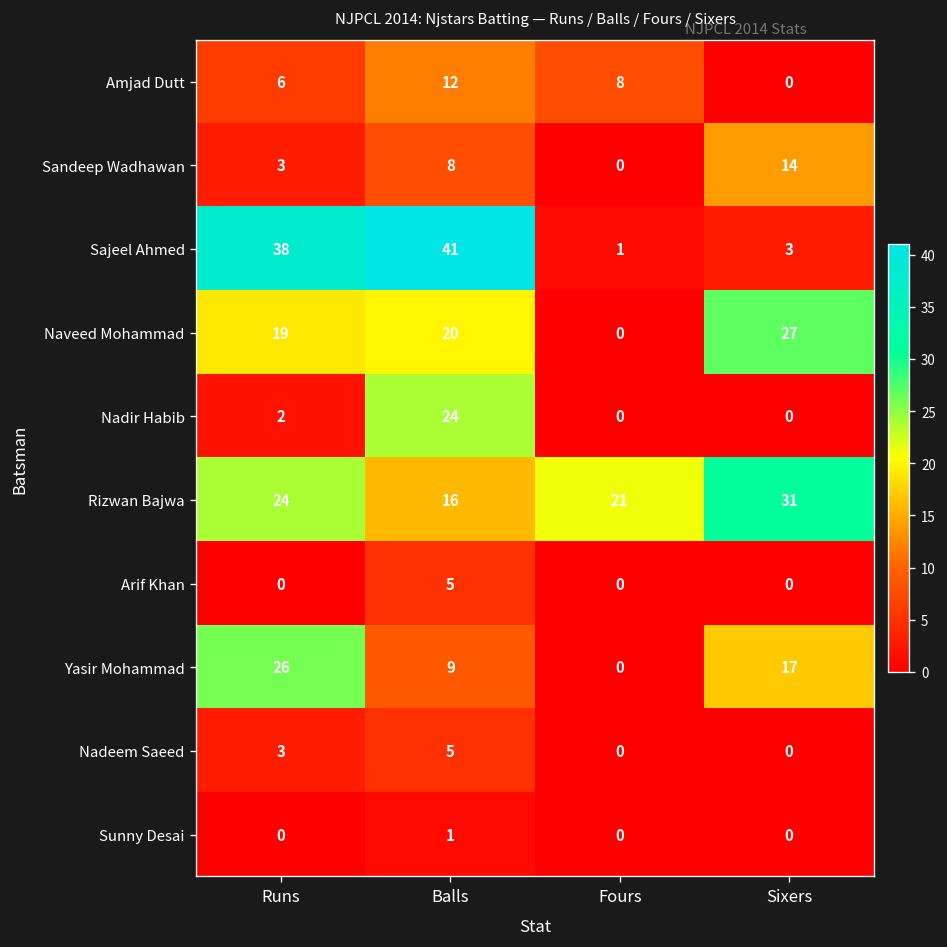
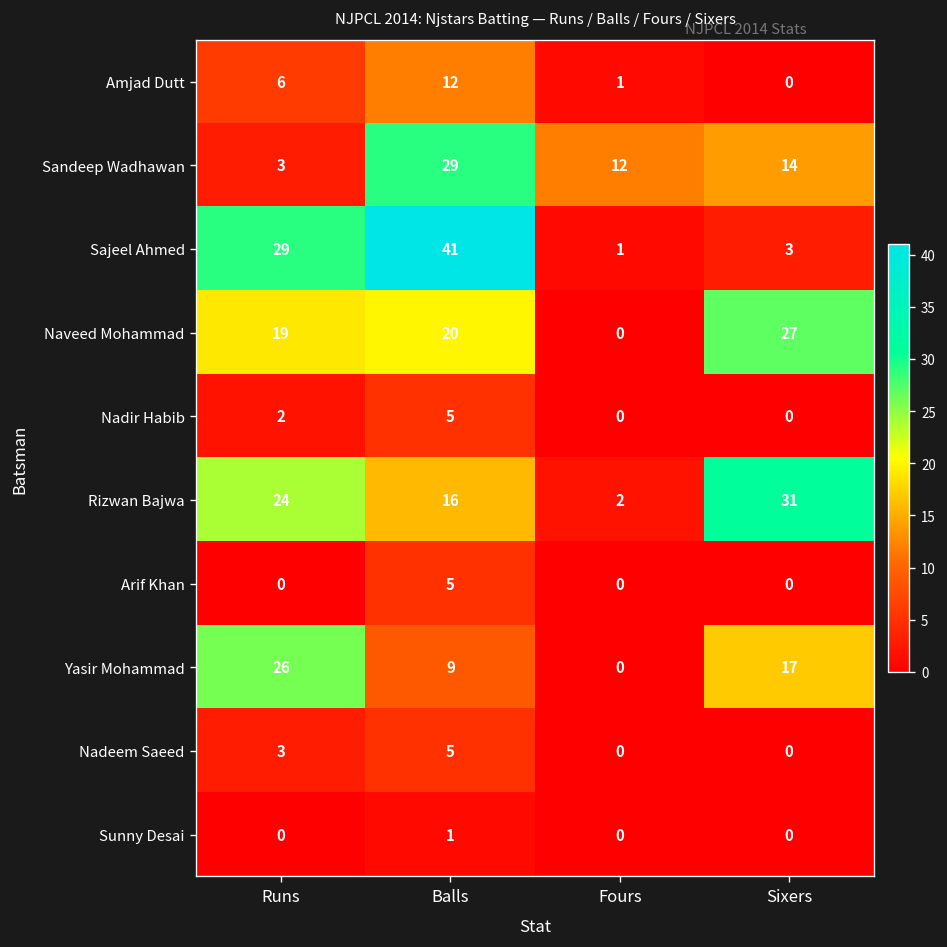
  {
    "Amjad Dutt": {
      "Runs": 6,
      "Balls": 12,
-     "Fours": 8,
+     "Fours": 1,
      "Sixers": 0
    },
    "Sandeep Wadhawan": {
      "Runs": 3,
-     "Balls": 8,
-     "Fours": 0,
+     "Balls": 29,
+     "Fours": 12,
      "Sixers": 14
    },
    "Sajeel Ahmed": {
-     "Runs": 38,
+     "Runs": 29,
      "Balls": 41,
      "Fours": 1,
      "Sixers": 3
    },
    "Naveed Mohammad": {
      "Runs": 19,
      "Balls": 20,
      "Fours": 0,
      "Sixers": 27
    },
    "Nadir Habib": {
      "Runs": 2,
-     "Balls": 24,
+     "Balls": 5,
      "Fours": 0,
      "Sixers": 0
    },
    "Rizwan Bajwa": {
      "Runs": 24,
      "Balls": 16,
-     "Fours": 21,
+     "Fours": 2,
      "Sixers": 31
    },
    "Arif Khan": {
      "Runs": 0,
      "Balls": 5,
      "Fours": 0,
      "Sixers": 0
    },
    "Yasir Mohammad": {
      "Runs": 26,
      "Balls": 9,
      "Fours": 0,
      "Sixers": 17
    },
    "Nadeem Saeed": {
      "Runs": 3,
      "Balls": 5,
      "Fours": 0,
      "Sixers": 0
    },
    "Sunny Desai": {
      "Runs": 0,
      "Balls": 1,
      "Fours": 0,
      "Sixers": 0
    }
  }
